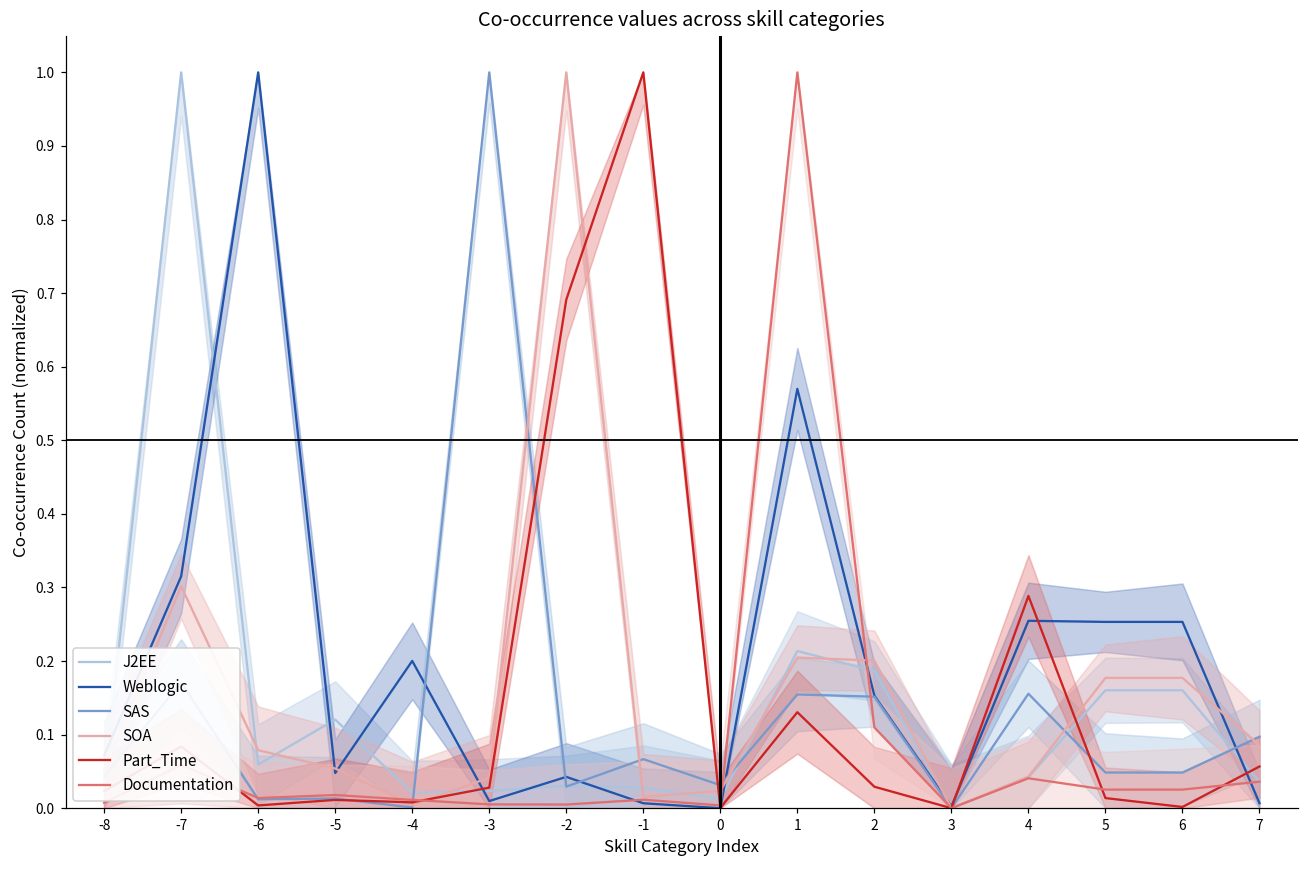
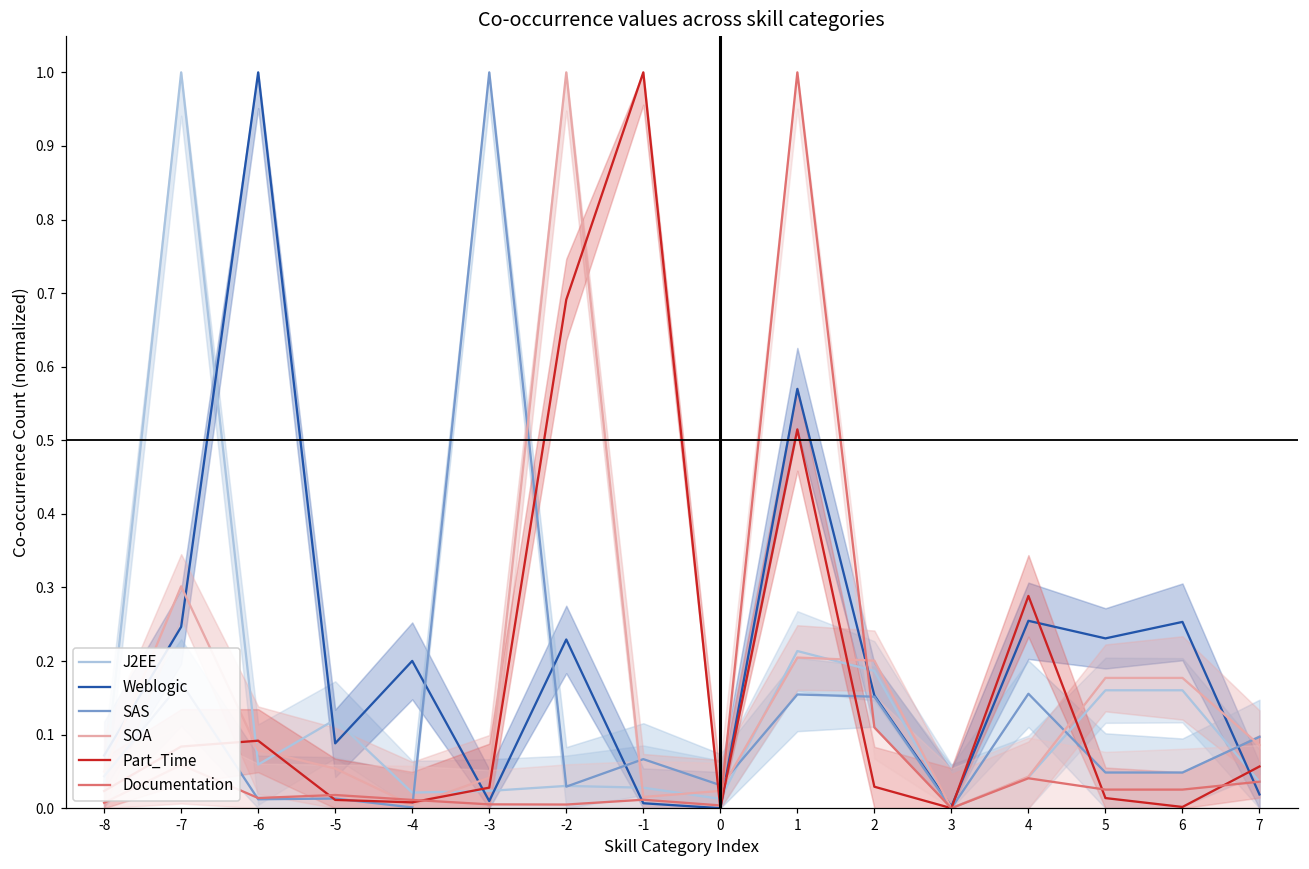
  {
    "Weblogic": {
-     "-7": 0.32,
-     "-5": 0.05,
+     "-7": 0.25,
+     "-5": 0.09,
      "-4": 0.20,
      "-3": 0.01,
-     "-2": 0.04,
+     "-2": 0.23,
      "-1": 0.01,
      "4": 0.25,
-     "5": 0.25,
+     "5": 0.23,
      "6": 0.25,
-     "7": 0.01
+     "7": 0.02
    },
    "Part_Time": {
-     "-6": 0.00,
+     "-6": 0.09,
      "-3": 0.03,
      "-2": 0.69,
-     "1": 0.13,
+     "1": 0.51,
      "2": 0.03,
      "4": 0.29,
      "5": 0.01,
      "6": 0.00,
      "7": 0.06
    }
  }
